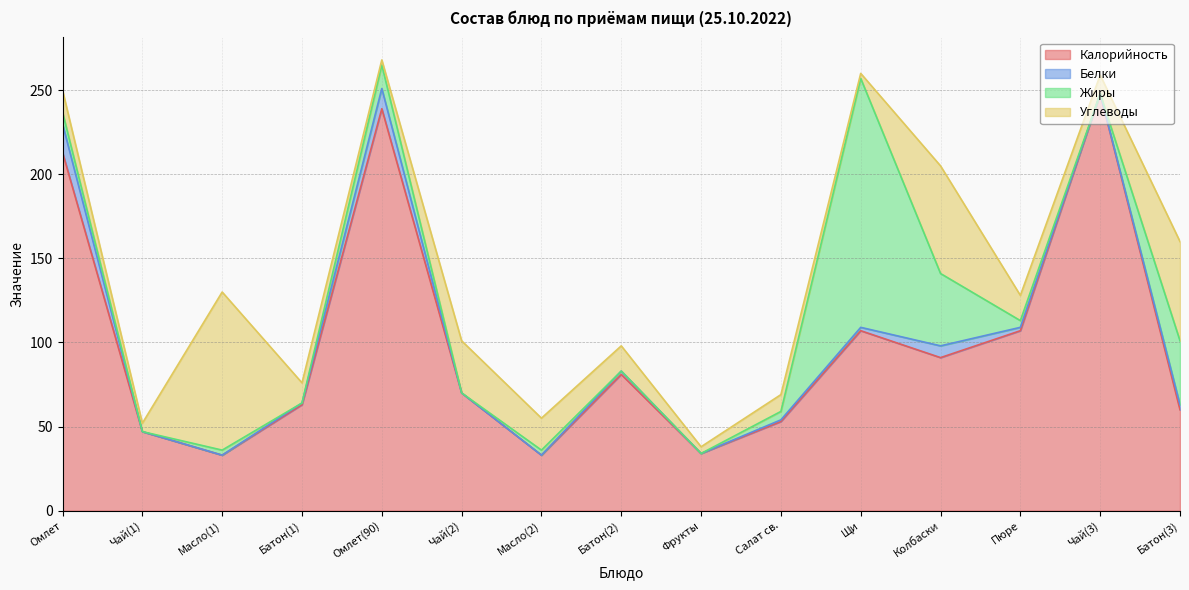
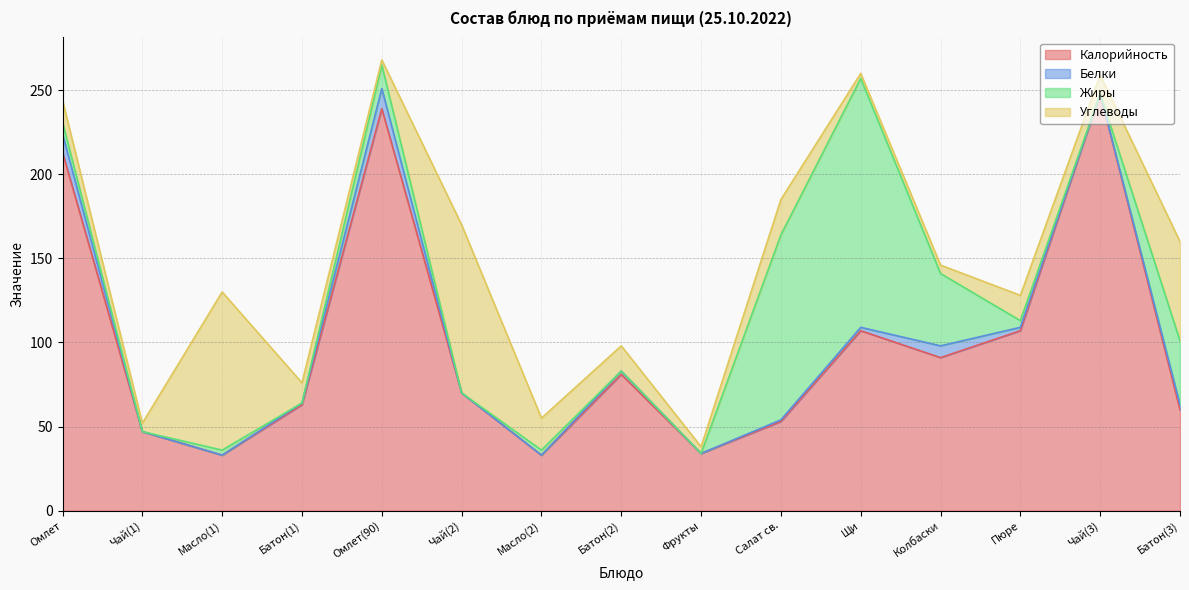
  {
    "Калорийность": {
      "Омлет": 213,
      "Омлет(90)": 239,
      "Батон(2)": 81,
      "Щи": 107,
      "Колбаски": 91,
      "Пюре": 107,
      "Батон(3)": 60
    },
    "Белки": {
-     "Омлет": 17,
+     "Омлет": 11,
      "Омлет(90)": 12,
      "Щи": 2,
      "Колбаски": 7,
      "Пюре": 2,
      "Батон(3)": 3
    },
    "Жиры": {
      "Омлет": 7,
      "Масло(1)": 3,
      "Омлет(90)": 14,
      "Масло(2)": 3,
-     "Салат св.": 5,
+     "Салат св.": 110,
      "Щи": 148,
      "Колбаски": 43,
      "Пюре": 4,
      "Батон(3)": 38
    },
    "Углеводы": {
      "Омлет": 13,
      "Чай(1)": 5,
      "Масло(1)": 94,
      "Батон(1)": 12,
      "Омлет(90)": 3,
-     "Чай(2)": 31,
+     "Чай(2)": 100,
      "Масло(2)": 19,
      "Батон(2)": 15,
      "Фрукты": 4,
-     "Салат св.": 10,
+     "Салат св.": 21,
      "Щи": 3,
-     "Колбаски": 64,
+     "Колбаски": 5,
      "Пюре": 15,
      "Батон(3)": 59
    }
  }
